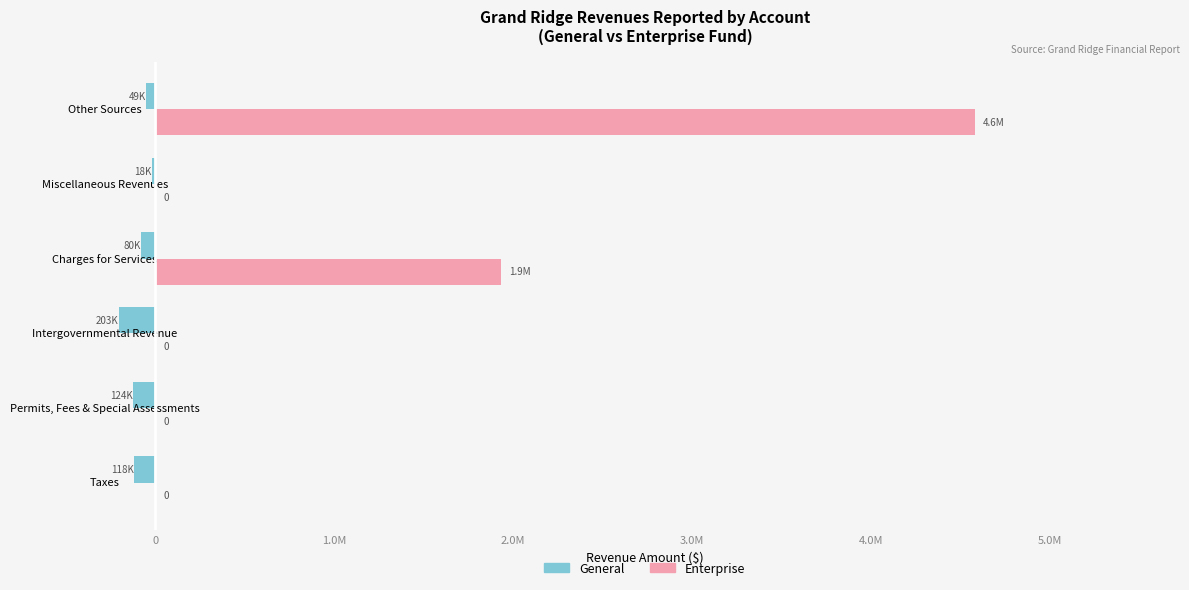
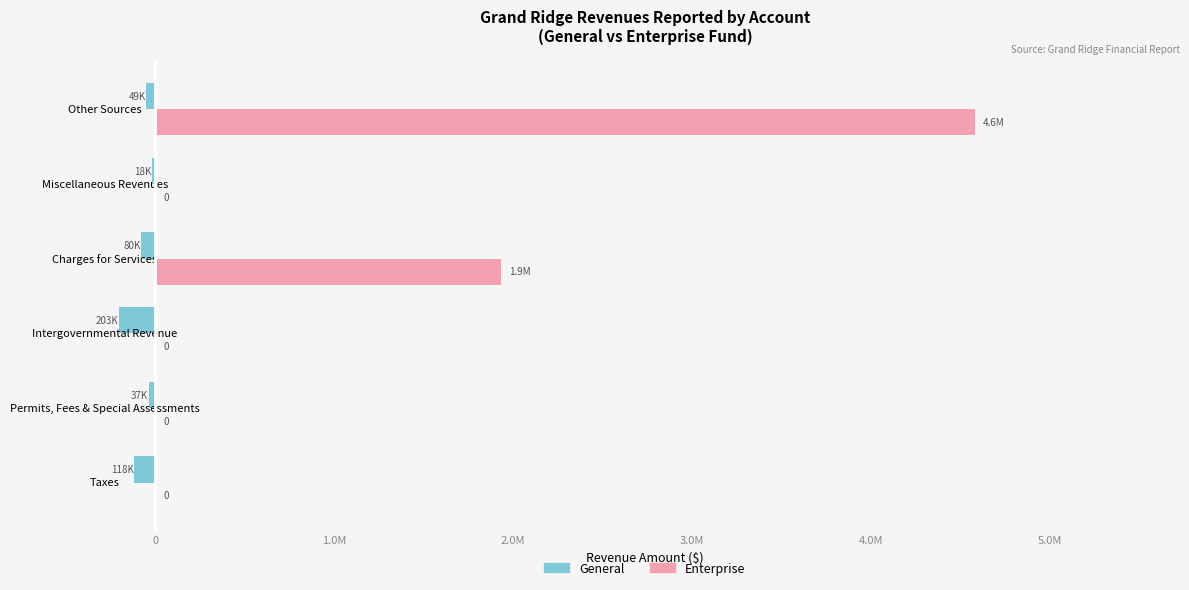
  {
    "General": {
-     "Permits, Fees & Special Assessments": "124K"
+     "Permits, Fees & Special Assessments": "37K"
    },
    "Enterprise": {
      "Other Sources": "4.6M",
      "Miscellaneous Revenues": "0",
      "Charges for Services": "1.9M",
      "Intergovernmental Revenue": "0",
      "Permits, Fees & Special Assessments": "0",
      "Taxes": "0"
    }
  }
